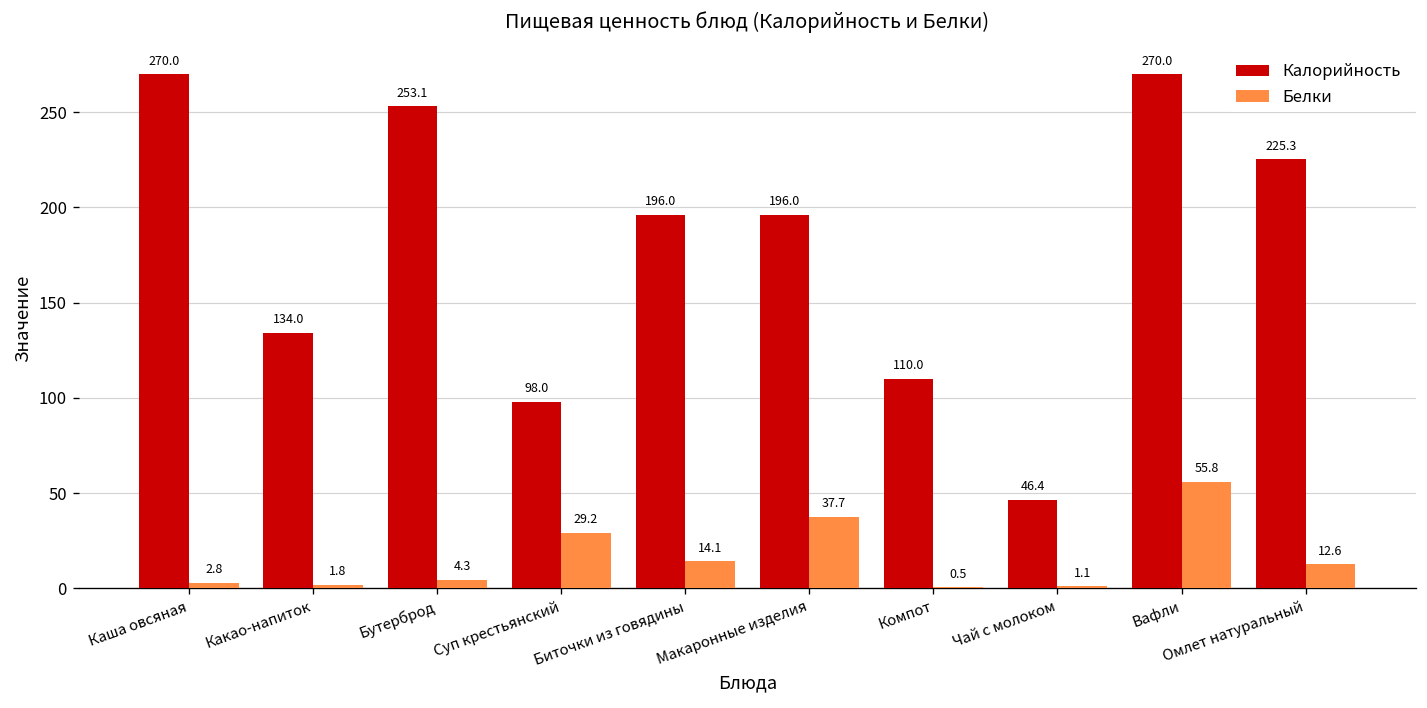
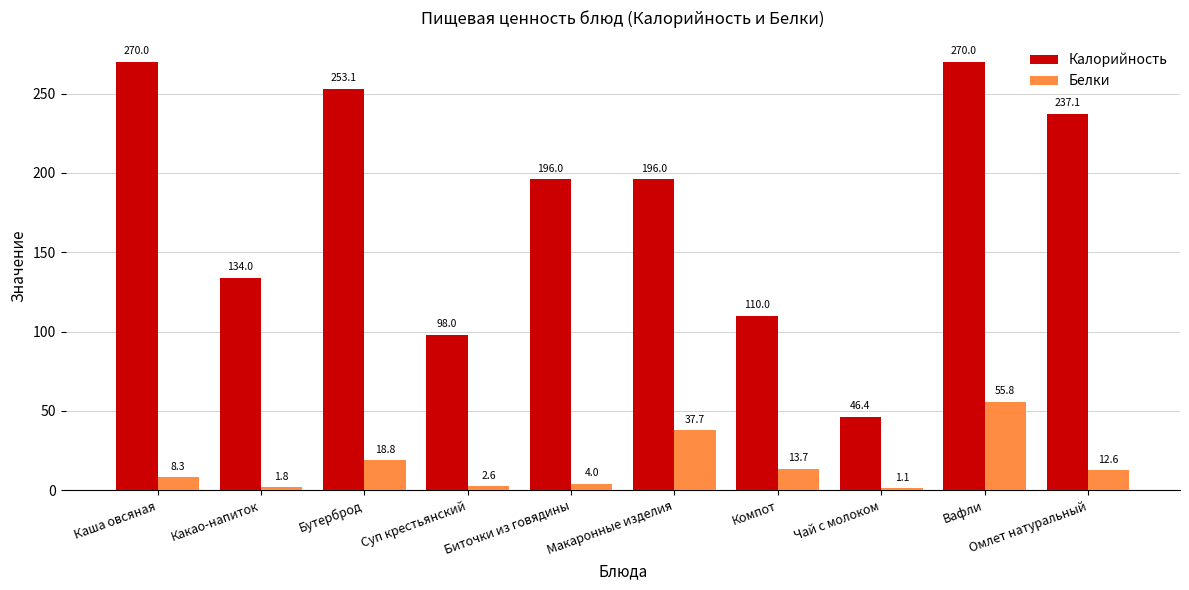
  {
    "Калорийность": {
      "Каша овсяная": 270.0,
      "Какао-напиток": 134.0,
      "Бутерброд": 253.1,
      "Суп крестьянский": 98.0,
      "Биточки из говядины": 196.0,
      "Макаронные изделия": 196.0,
      "Компот": 110.0,
      "Чай с молоком": 46.4,
      "Вафли": 270.0,
-     "Омлет натуральный": 225.3
+     "Омлет натуральный": 237.1
    },
    "Белки": {
-     "Каша овсяная": 2.8,
+     "Каша овсяная": 8.3,
      "Какао-напиток": 1.8,
-     "Бутерброд": 4.3,
-     "Суп крестьянский": 29.2,
-     "Биточки из говядины": 14.1,
+     "Бутерброд": 18.8,
+     "Суп крестьянский": 2.6,
+     "Биточки из говядины": 4.0,
      "Макаронные изделия": 37.7,
-     "Компот": 0.5,
+     "Компот": 13.7,
      "Чай с молоком": 1.1,
      "Вафли": 55.8,
      "Омлет натуральный": 12.6
    }
  }
